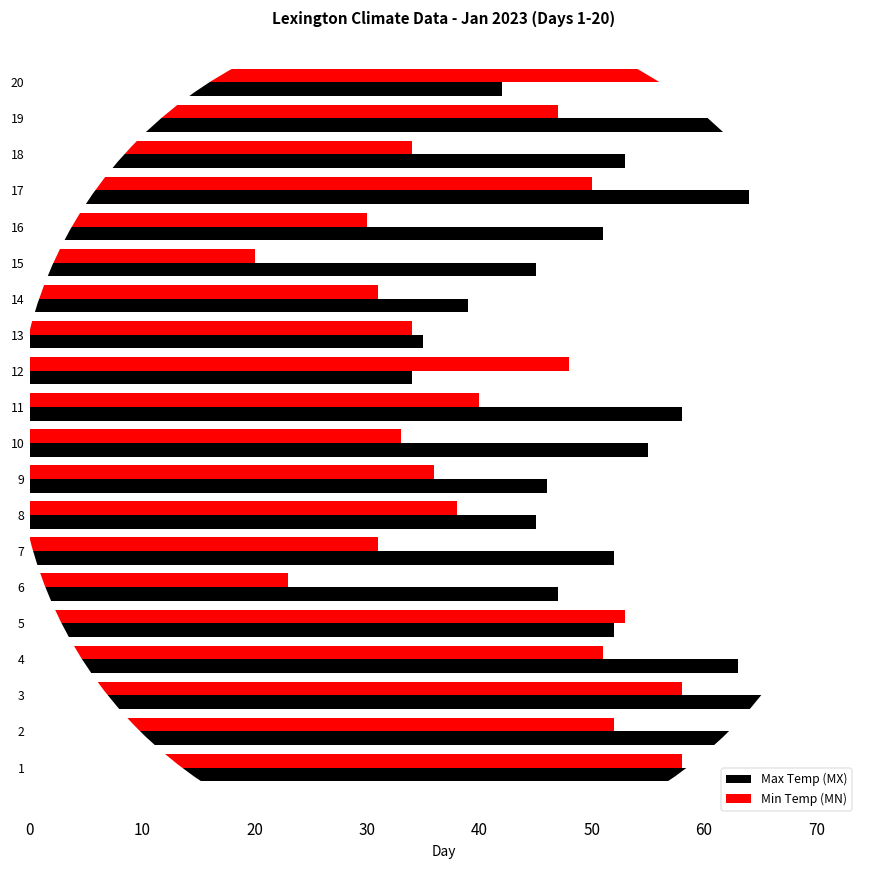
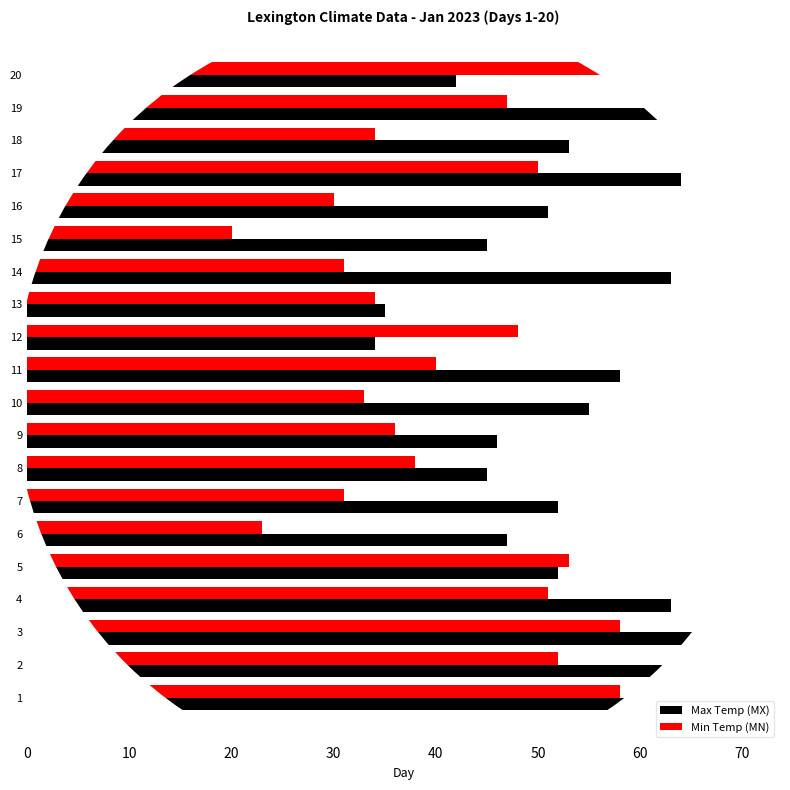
  {
    "Max Temp (MX)": {
      "20": 42,
      "19": 64,
      "18": 53,
      "17": 64,
      "16": 51,
      "15": 45,
-     "14": 39,
+     "14": 63,
      "13": 35,
      "12": 34,
      "11": 58,
      "10": 55,
      "9": 46,
      "8": 45,
      "7": 52,
      "6": 47,
      "5": 52,
      "4": 63,
      "3": 67,
      "2": 64,
      "1": 59
    },
    "Min Temp (MN)": {
      "20": 63,
      "19": 47,
      "18": 34,
      "17": 50,
      "16": 30,
      "15": 20,
      "14": 31,
      "13": 34,
      "12": 48,
      "11": 40,
      "10": 33,
      "9": 36,
      "8": 38,
      "7": 31,
      "6": 23,
      "5": 53,
      "4": 51,
      "3": 58,
      "2": 52,
      "1": 58
    }
  }
